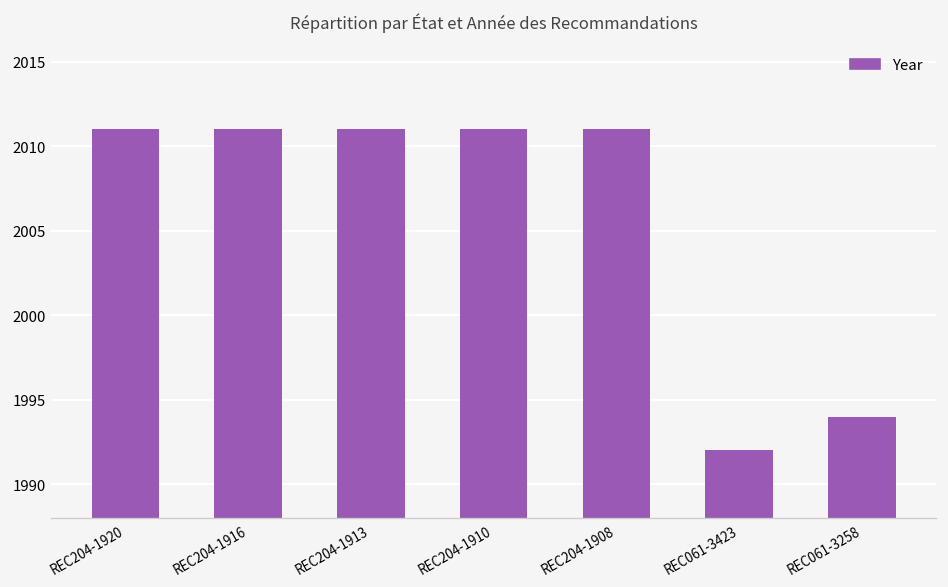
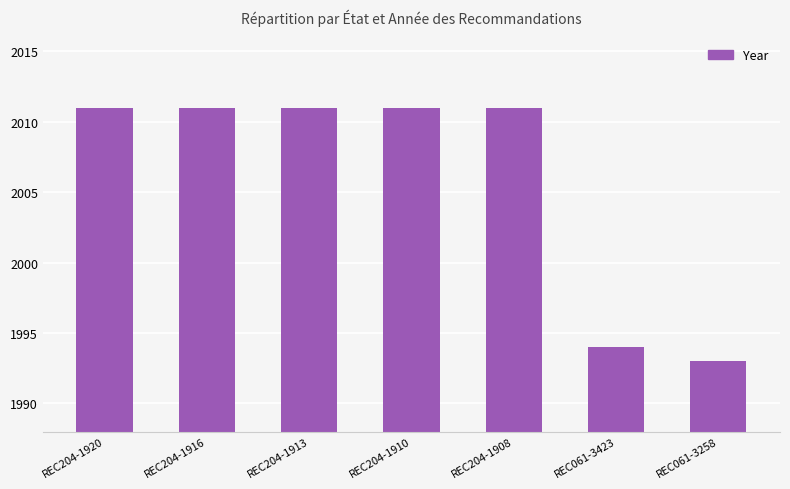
  {
    "REC204-1920": 2011,
    "REC204-1916": 2011,
    "REC204-1913": 2011,
    "REC204-1910": 2011,
    "REC204-1908": 2011,
-   "REC061-3423": 1992,
-   "REC061-3258": 1994
+   "REC061-3423": 1994,
+   "REC061-3258": 1993
  }
